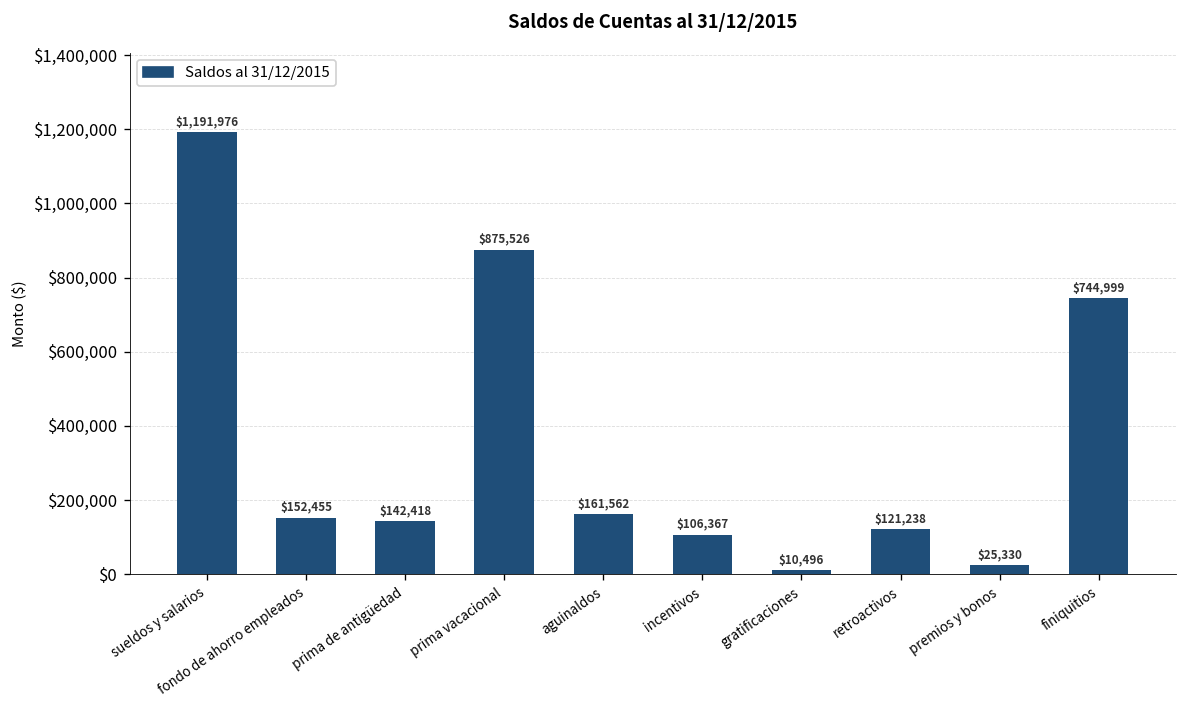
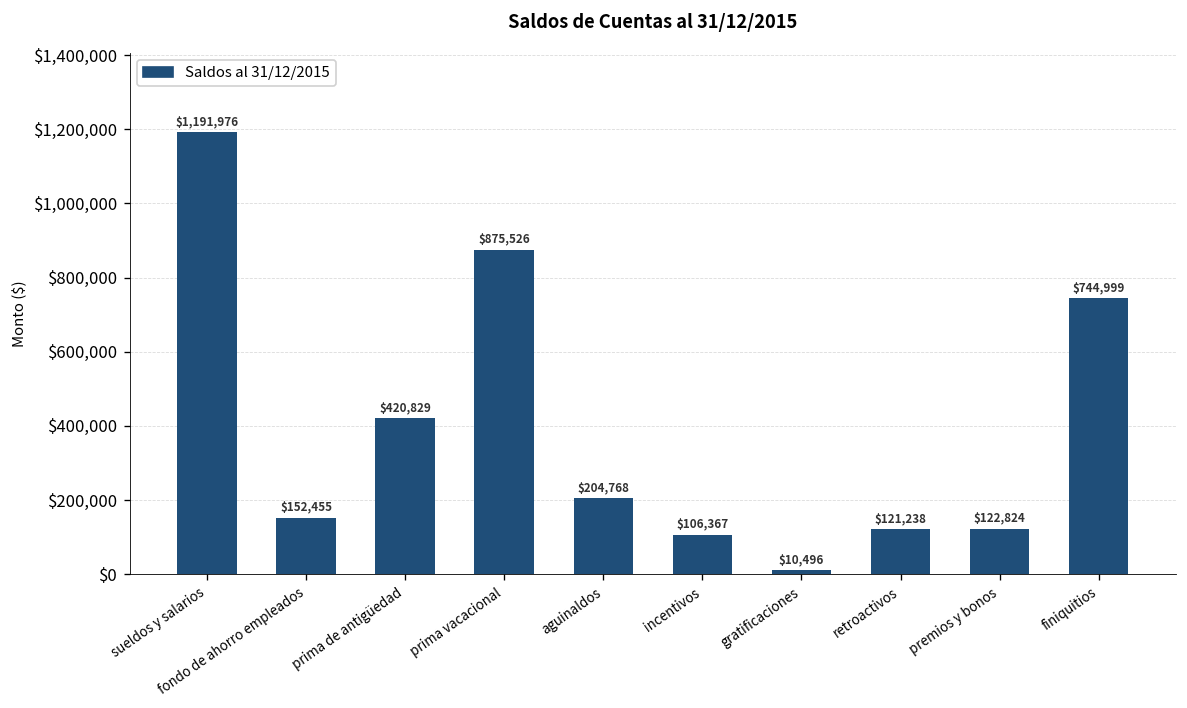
  {
    "sueldos y salarios": "$1,191,976",
    "fondo de ahorro empleados": "$152,455",
-   "prima de antigüedad": "$142,418",
+   "prima de antigüedad": "$420,829",
    "prima vacacional": "$875,526",
-   "aguinaldos": "$161,562",
+   "aguinaldos": "$204,768",
    "incentivos": "$106,367",
    "gratificaciones": "$10,496",
    "retroactivos": "$121,238",
-   "premios y bonos": "$25,330",
+   "premios y bonos": "$122,824",
    "finiquitios": "$744,999"
  }
